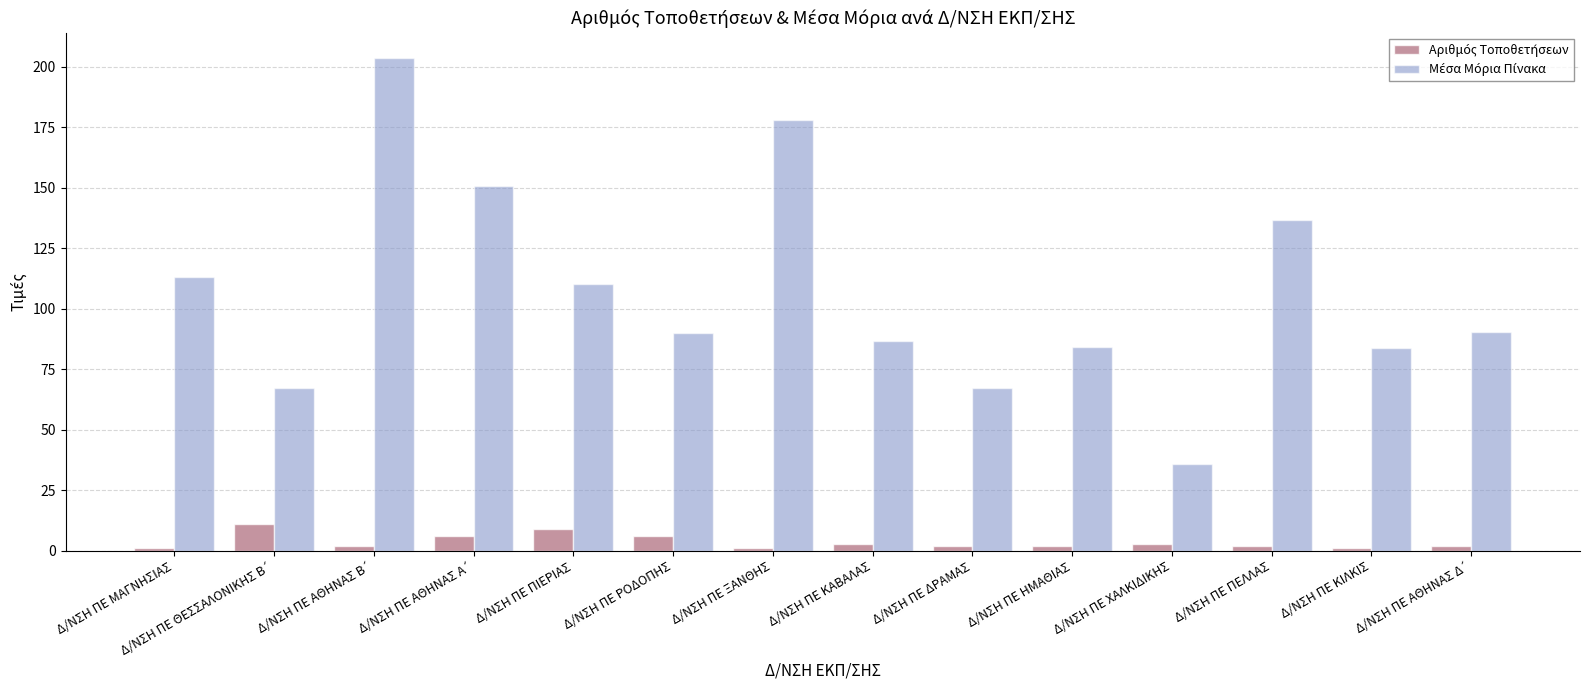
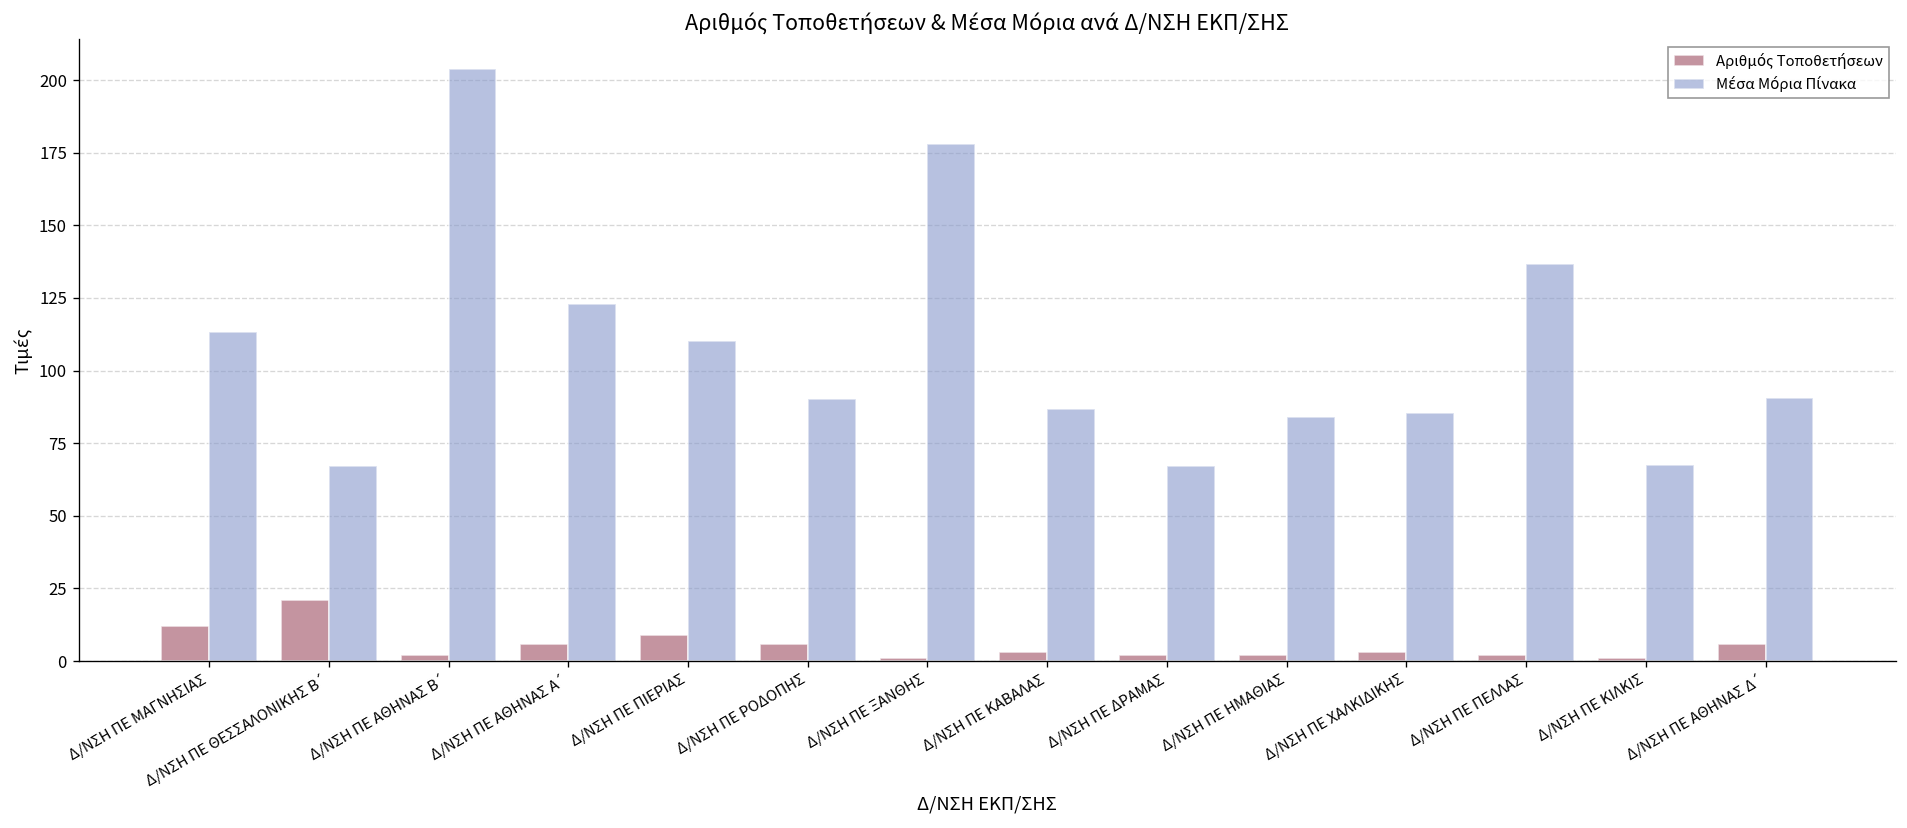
  {
    "Αριθμός Τοποθετήσεων": {
-     "Δ/ΝΣΗ ΠΕ ΜΑΓΝΗΣΙΑΣ": 1,
-     "Δ/ΝΣΗ ΠΕ ΘΕΣΣΑΛΟΝΙΚΗΣ Β΄": 11,
+     "Δ/ΝΣΗ ΠΕ ΜΑΓΝΗΣΙΑΣ": 12,
+     "Δ/ΝΣΗ ΠΕ ΘΕΣΣΑΛΟΝΙΚΗΣ Β΄": 21,
      "Δ/ΝΣΗ ΠΕ ΑΘΗΝΑΣ Β΄": 2,
      "Δ/ΝΣΗ ΠΕ ΑΘΗΝΑΣ Α΄": 6,
      "Δ/ΝΣΗ ΠΕ ΠΙΕΡΙΑΣ": 9,
      "Δ/ΝΣΗ ΠΕ ΡΟΔΟΠΗΣ": 6,
      "Δ/ΝΣΗ ΠΕ ΚΑΒΑΛΑΣ": 3,
      "Δ/ΝΣΗ ΠΕ ΔΡΑΜΑΣ": 2,
      "Δ/ΝΣΗ ΠΕ ΗΜΑΘΙΑΣ": 2,
      "Δ/ΝΣΗ ΠΕ ΧΑΛΚΙΔΙΚΗΣ": 3,
      "Δ/ΝΣΗ ΠΕ ΠΕΛΛΑΣ": 2,
-     "Δ/ΝΣΗ ΠΕ ΑΘΗΝΑΣ Δ΄": 2
+     "Δ/ΝΣΗ ΠΕ ΑΘΗΝΑΣ Δ΄": 6
    },
    "Μέσα Μόρια Πίνακα": {
      "Δ/ΝΣΗ ΠΕ ΜΑΓΝΗΣΙΑΣ": 113,
      "Δ/ΝΣΗ ΠΕ ΘΕΣΣΑΛΟΝΙΚΗΣ Β΄": 67,
      "Δ/ΝΣΗ ΠΕ ΑΘΗΝΑΣ Β΄": 204,
-     "Δ/ΝΣΗ ΠΕ ΑΘΗΝΑΣ Α΄": 151,
+     "Δ/ΝΣΗ ΠΕ ΑΘΗΝΑΣ Α΄": 123,
      "Δ/ΝΣΗ ΠΕ ΠΙΕΡΙΑΣ": 110,
      "Δ/ΝΣΗ ΠΕ ΡΟΔΟΠΗΣ": 90,
      "Δ/ΝΣΗ ΠΕ ΞΑΝΘΗΣ": 178,
      "Δ/ΝΣΗ ΠΕ ΚΑΒΑΛΑΣ": 87,
      "Δ/ΝΣΗ ΠΕ ΔΡΑΜΑΣ": 67,
      "Δ/ΝΣΗ ΠΕ ΗΜΑΘΙΑΣ": 84,
-     "Δ/ΝΣΗ ΠΕ ΧΑΛΚΙΔΙΚΗΣ": 36,
+     "Δ/ΝΣΗ ΠΕ ΧΑΛΚΙΔΙΚΗΣ": 85,
      "Δ/ΝΣΗ ΠΕ ΠΕΛΛΑΣ": 137,
-     "Δ/ΝΣΗ ΠΕ ΚΙΛΚΙΣ": 84,
+     "Δ/ΝΣΗ ΠΕ ΚΙΛΚΙΣ": 67,
      "Δ/ΝΣΗ ΠΕ ΑΘΗΝΑΣ Δ΄": 90
    }
  }
